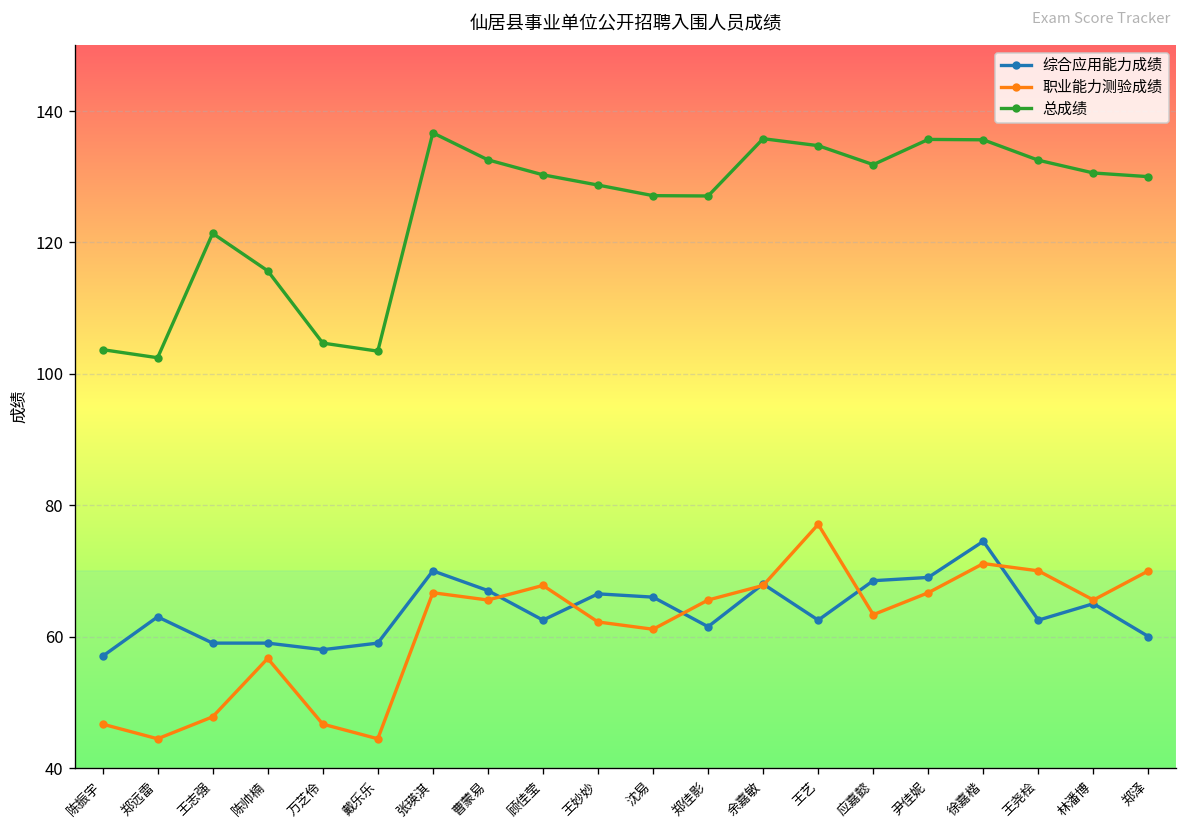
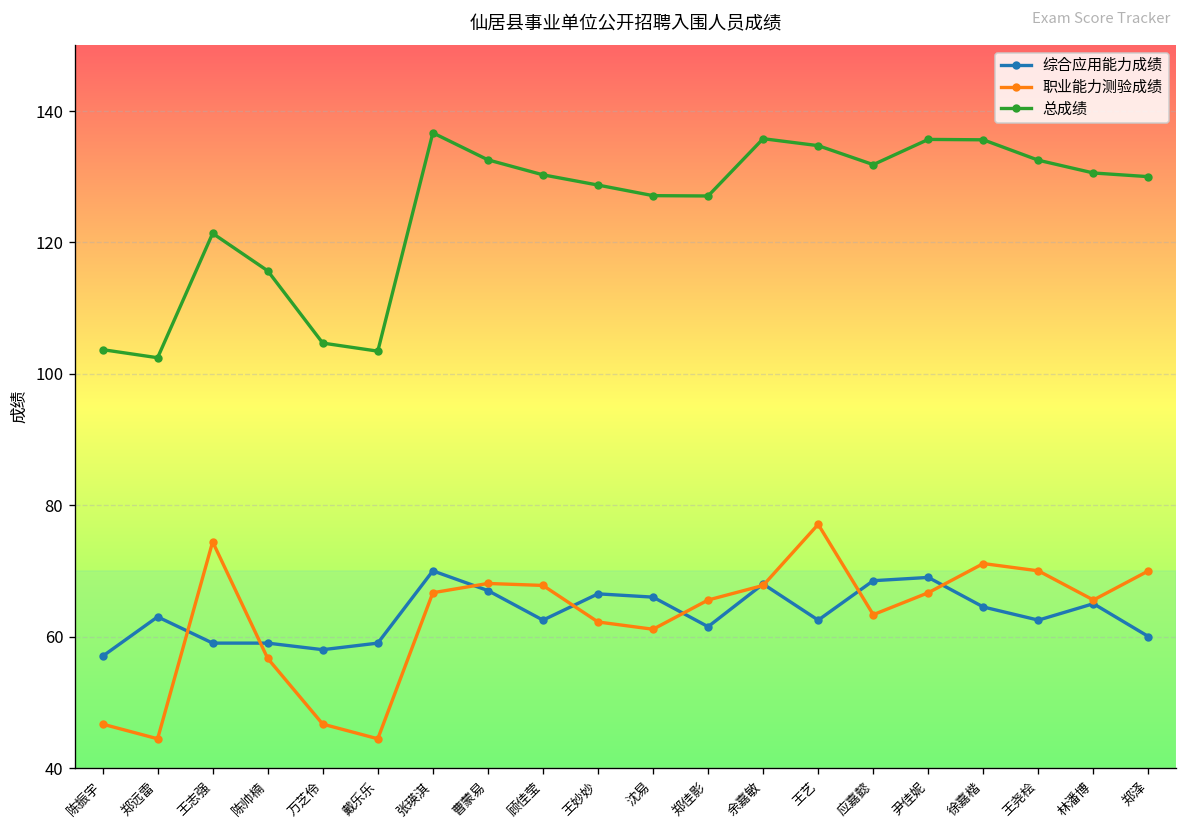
  {
    "综合应用能力成绩": {
      "陈振宇": 57,
      "郑远雷": 63,
      "王志强": 59,
      "陈帅楠": 59,
      "万芝伶": 58,
      "戴乐乐": 59,
      "张瑛淇": 70,
      "曹蒙易": 67,
      "顾佳莹": 63,
      "王妙妙": 67,
      "沈易": 66,
      "郑佳影": 62,
      "王艺": 63,
      "应嘉懿": 69,
      "尹佳妮": 69,
-     "徐嘉楷": 75,
+     "徐嘉楷": 65,
      "王尧桧": 63,
      "林潘博": 65,
      "郑泽": 60
    },
    "职业能力测验成绩": {
      "陈振宇": 47,
      "郑远雷": 44,
-     "王志强": 48,
+     "王志强": 74,
      "陈帅楠": 57,
      "万芝伶": 47,
      "戴乐乐": 44,
      "张瑛淇": 67,
-     "曹蒙易": 66,
+     "曹蒙易": 68,
      "顾佳莹": 68,
      "王妙妙": 62,
      "沈易": 61,
      "郑佳影": 66,
      "王艺": 77,
      "应嘉懿": 63,
      "尹佳妮": 67,
      "徐嘉楷": 71,
      "王尧桧": 70,
      "林潘博": 66,
      "郑泽": 70
    },
    "总成绩": {
      "陈振宇": 104,
      "郑远雷": 102,
      "王志强": 121,
      "陈帅楠": 116,
      "万芝伶": 105,
      "戴乐乐": 103,
      "张瑛淇": 137,
      "曹蒙易": 133,
      "顾佳莹": 130,
      "王妙妙": 129,
      "沈易": 127,
      "郑佳影": 127,
      "余嘉敏": 136,
      "王艺": 135,
      "应嘉懿": 132,
      "尹佳妮": 136,
      "徐嘉楷": 136,
      "王尧桧": 133,
      "林潘博": 131,
      "郑泽": 130
    }
  }
